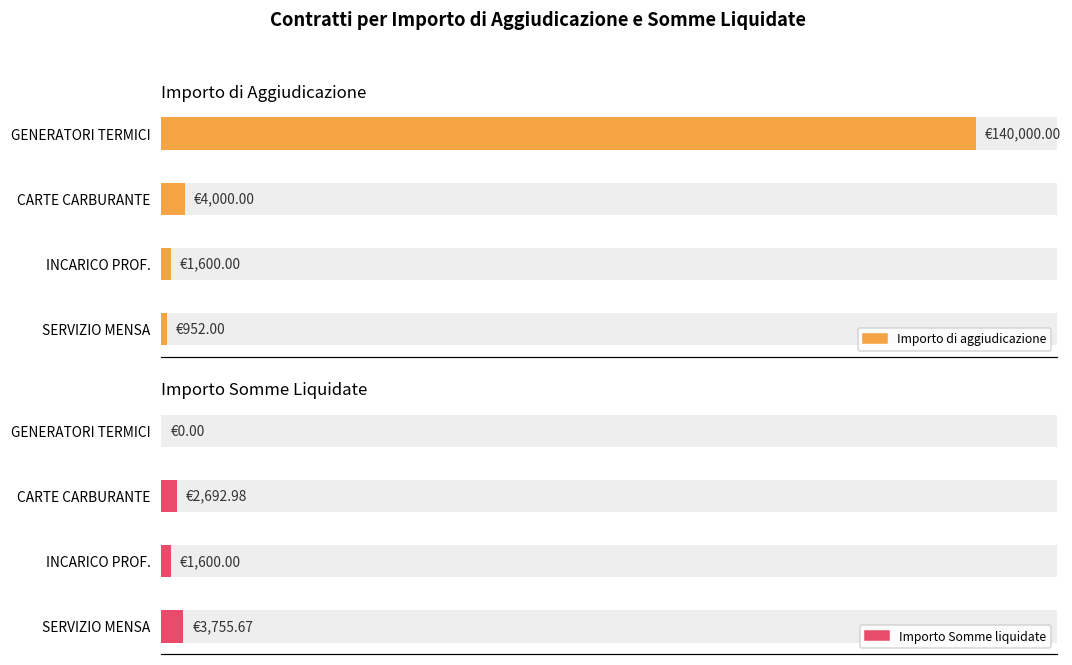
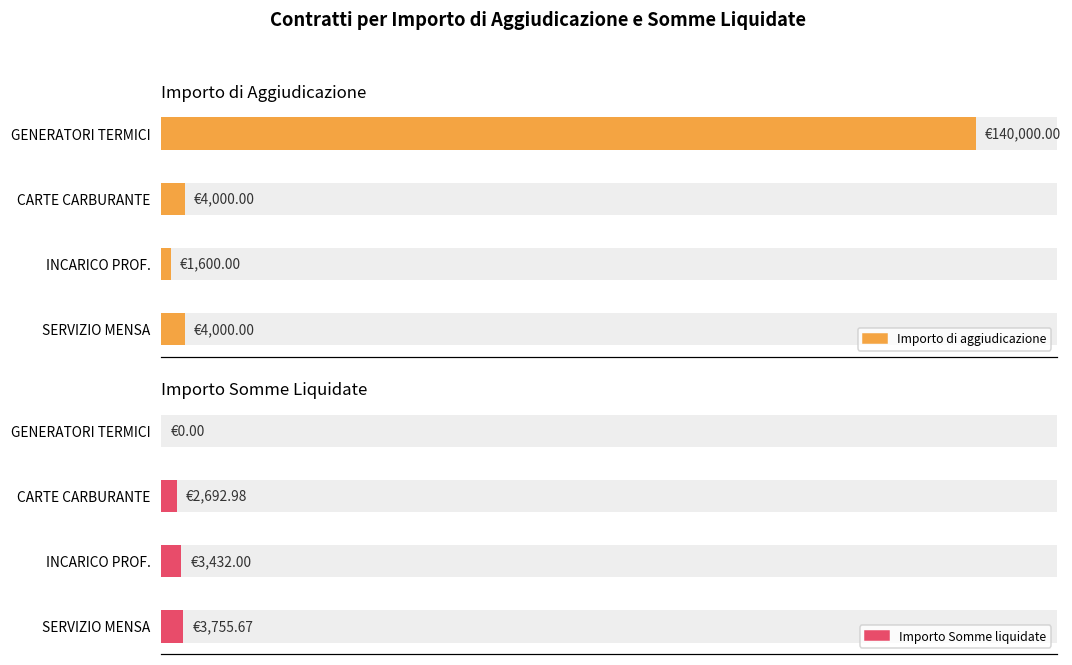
  {
    "Importo di Aggiudicazione": {
      "Importo di aggiudicazione": {
-       "SERVIZIO MENSA": "€952.00"
+       "SERVIZIO MENSA": "€4,000.00"
      }
    },
    "Importo Somme Liquidate": {
      "Importo Somme liquidate": {
        "GENERATORI TERMICI": "€0.00",
-       "INCARICO PROF.": "€1,600.00"
+       "INCARICO PROF.": "€3,432.00"
      }
    }
  }
